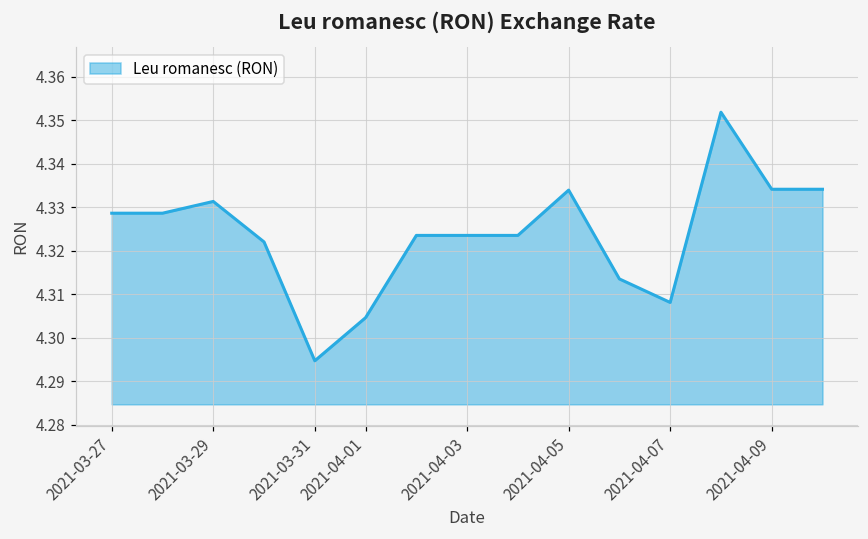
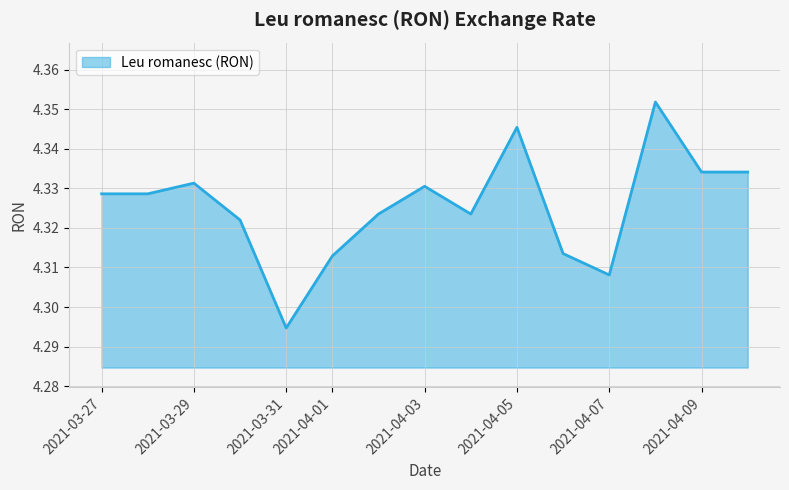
  {
    "2021-03-27": 4.329,
    "2021-03-29": 4.331,
    "2021-03-31": 4.295,
-   "2021-04-01": 4.305,
-   "2021-04-03": 4.324,
-   "2021-04-05": 4.334,
+   "2021-04-01": 4.313,
+   "2021-04-03": 4.331,
+   "2021-04-05": 4.345,
    "2021-04-07": 4.308,
    "2021-04-09": 4.334
  }
